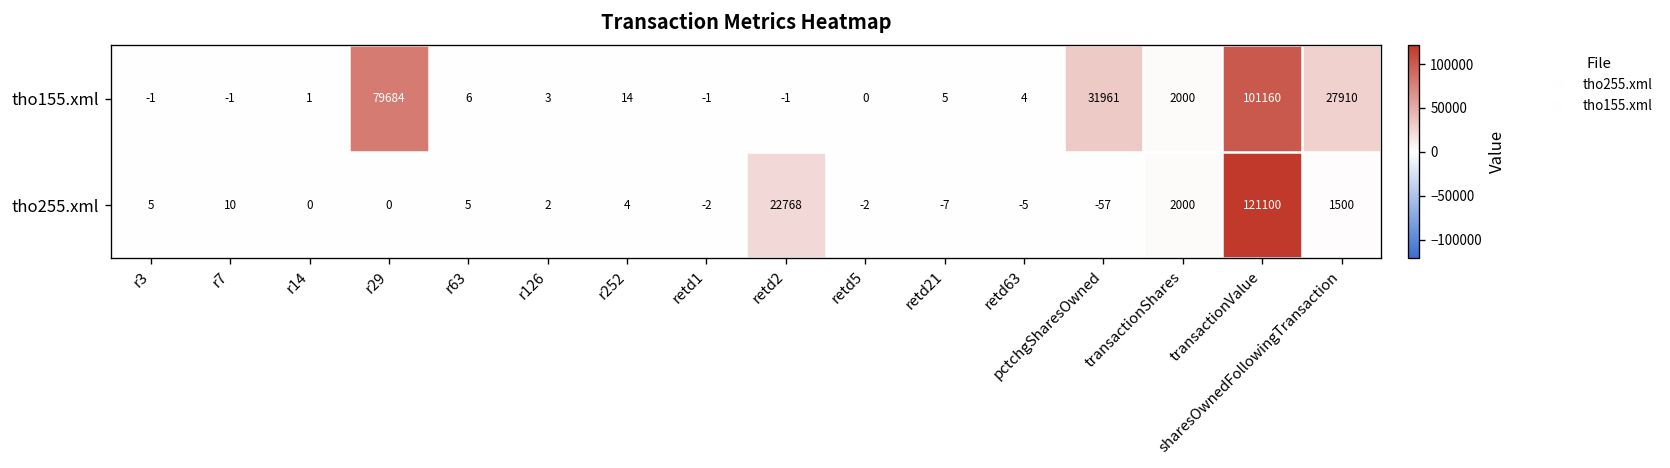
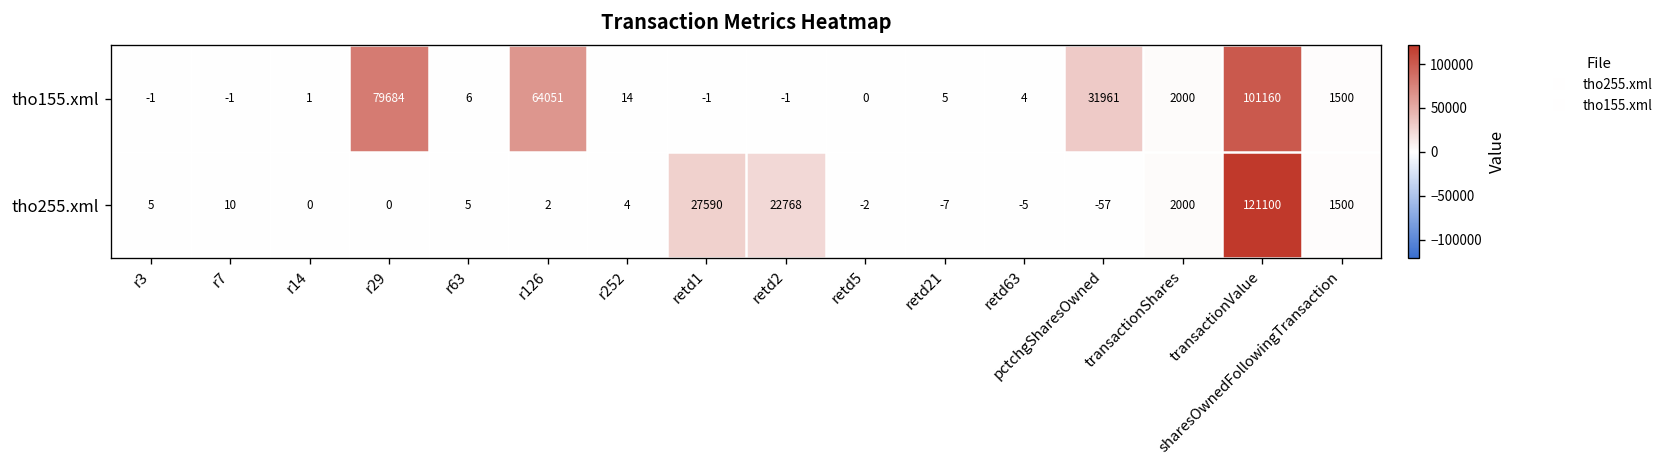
  {
    "tho155.xml": {
      "r3": -1,
      "r7": -1,
      "r14": 1,
      "r29": 79684,
      "r63": 6,
-     "r126": 3,
+     "r126": 64051,
      "r252": 14,
      "retd1": -1,
      "retd2": -1,
      "retd5": 0,
      "retd21": 5,
      "retd63": 4,
      "pctchgSharesOwned": 31961,
      "transactionShares": 2000,
      "transactionValue": 101160,
-     "sharesOwnedFollowingTransaction": 27910
+     "sharesOwnedFollowingTransaction": 1500
    },
    "tho255.xml": {
      "r3": 5,
      "r7": 10,
      "r14": 0,
      "r29": 0,
      "r63": 5,
      "r126": 2,
      "r252": 4,
-     "retd1": -2,
+     "retd1": 27590,
      "retd2": 22768,
      "retd5": -2,
      "retd21": -7,
      "retd63": -5,
      "pctchgSharesOwned": -57,
      "transactionShares": 2000,
      "transactionValue": 121100,
      "sharesOwnedFollowingTransaction": 1500
    }
  }
